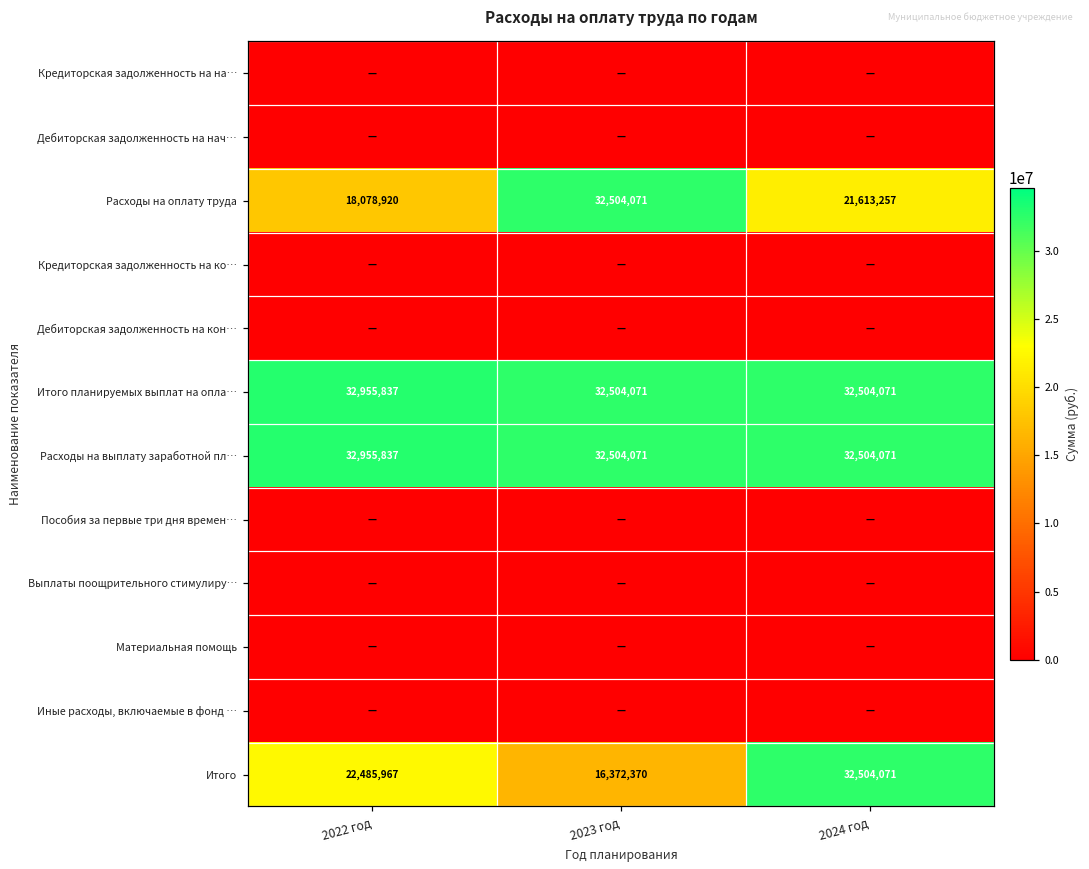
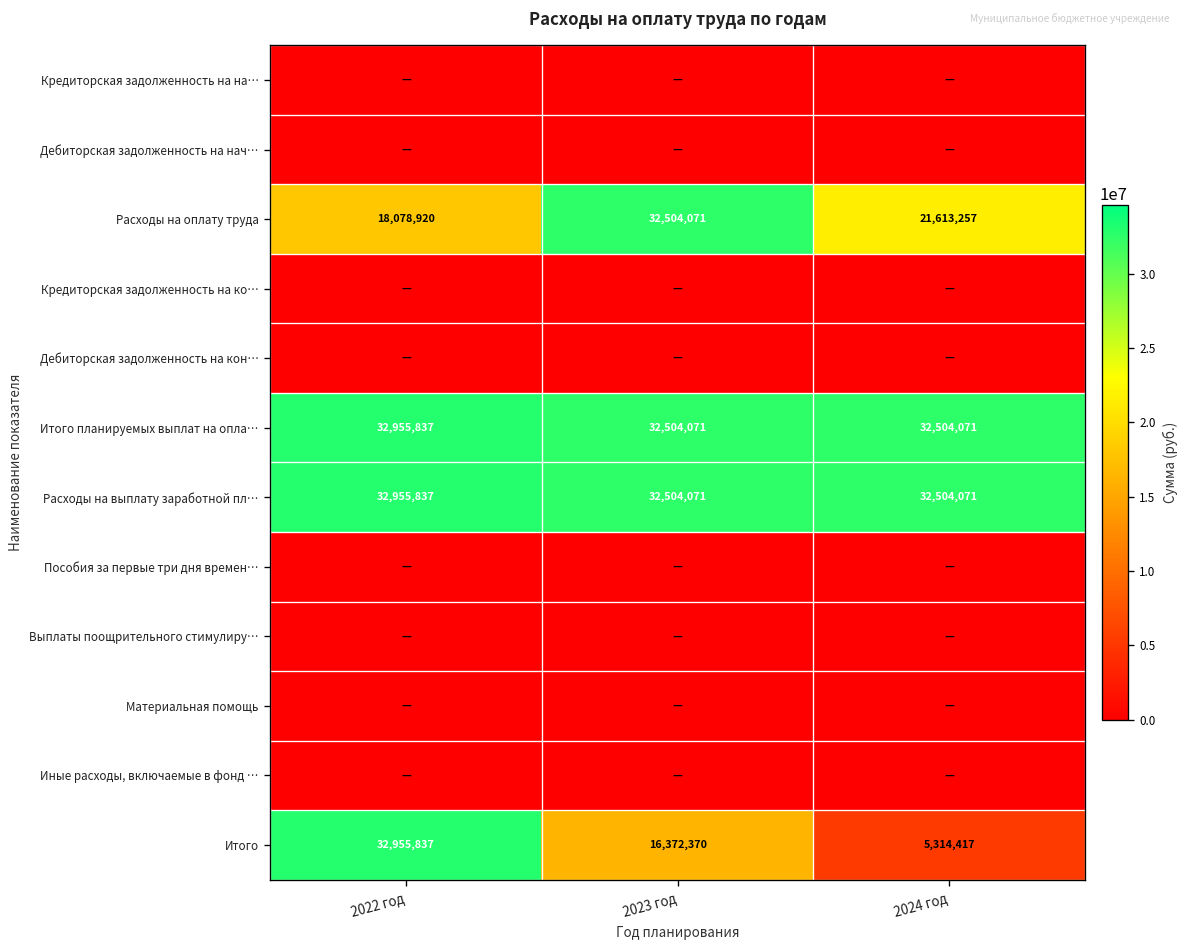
  {
    "Расходы на оплату труда": {
      "2022 год": "18,078,920",
      "2023 год": "32,504,071",
      "2024 год": "21,613,257"
    },
    "Итого планируемых выплат на опла…": {
      "2022 год": "32,955,837",
      "2023 год": "32,504,071",
      "2024 год": "32,504,071"
    },
    "Расходы на выплату заработной пл…": {
      "2022 год": "32,955,837",
      "2023 год": "32,504,071",
      "2024 год": "32,504,071"
    },
    "Итого": {
-     "2022 год": "22,485,967",
+     "2022 год": "32,955,837",
      "2023 год": "16,372,370",
-     "2024 год": "32,504,071"
+     "2024 год": "5,314,417"
    }
  }
